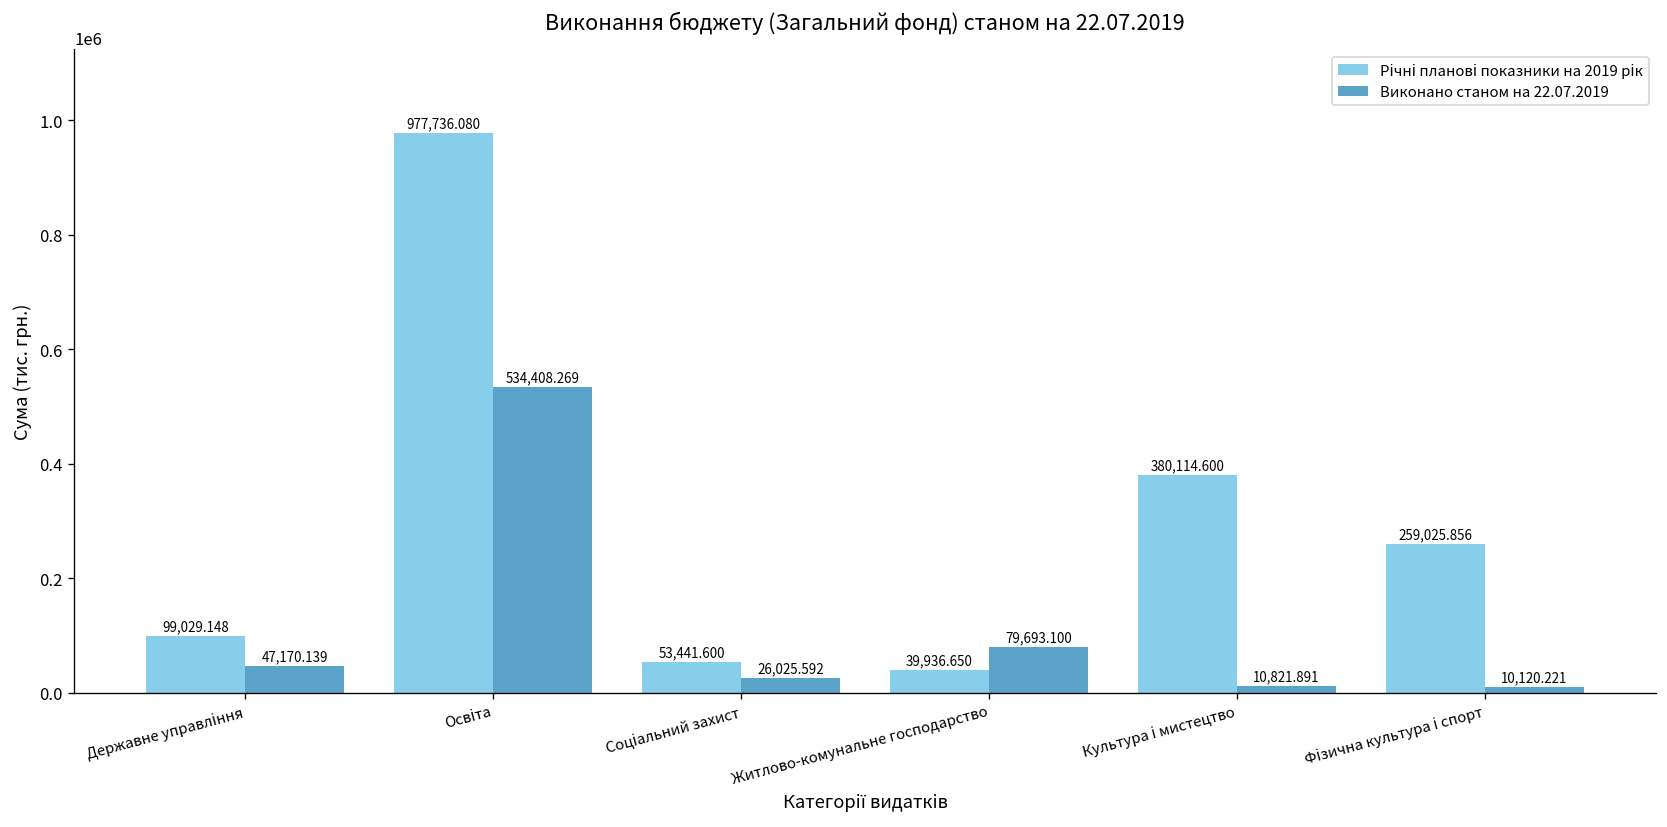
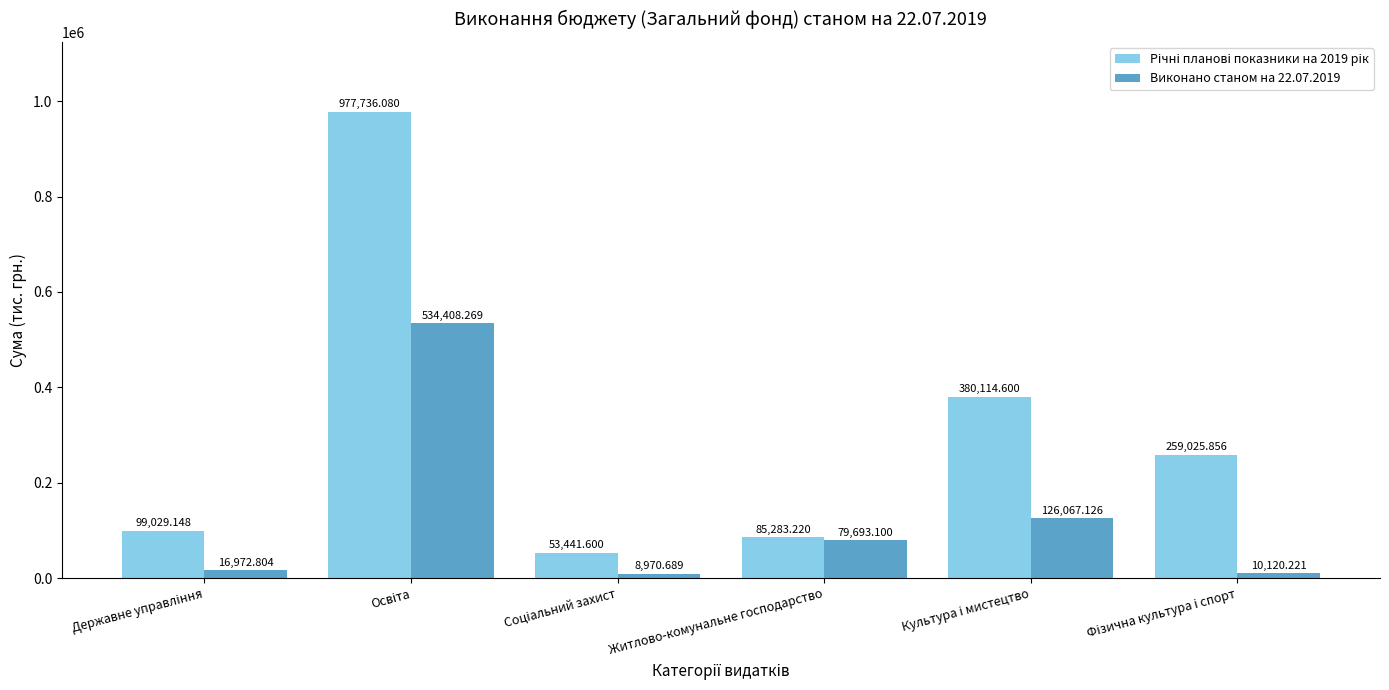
  {
    "Річні планові показники на 2019 рік": {
      "Державне управління": "99,029.148",
      "Освіта": "977,736.080",
      "Соціальний захист": "53,441.600",
-     "Житлово-комунальне господарство": "39,936.650",
+     "Житлово-комунальне господарство": "85,283.220",
      "Культура і мистецтво": "380,114.600",
      "Фізична культура і спорт": "259,025.856"
    },
    "Виконано станом на 22.07.2019": {
-     "Державне управління": "47,170.139",
+     "Державне управління": "16,972.804",
      "Освіта": "534,408.269",
-     "Соціальний захист": "26,025.592",
+     "Соціальний захист": "8,970.689",
      "Житлово-комунальне господарство": "79,693.100",
-     "Культура і мистецтво": "10,821.891",
+     "Культура і мистецтво": "126,067.126",
      "Фізична культура і спорт": "10,120.221"
    }
  }
